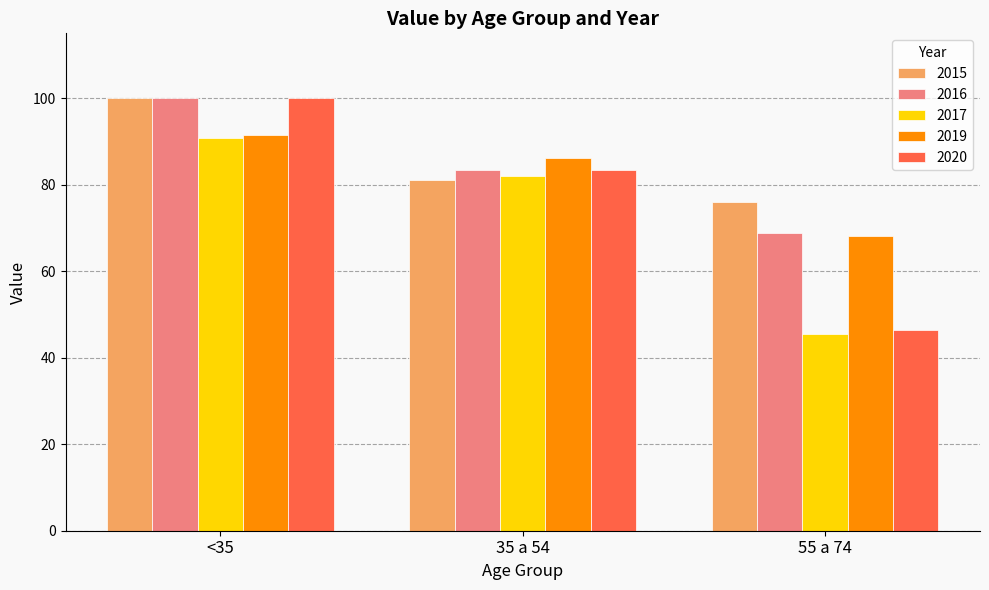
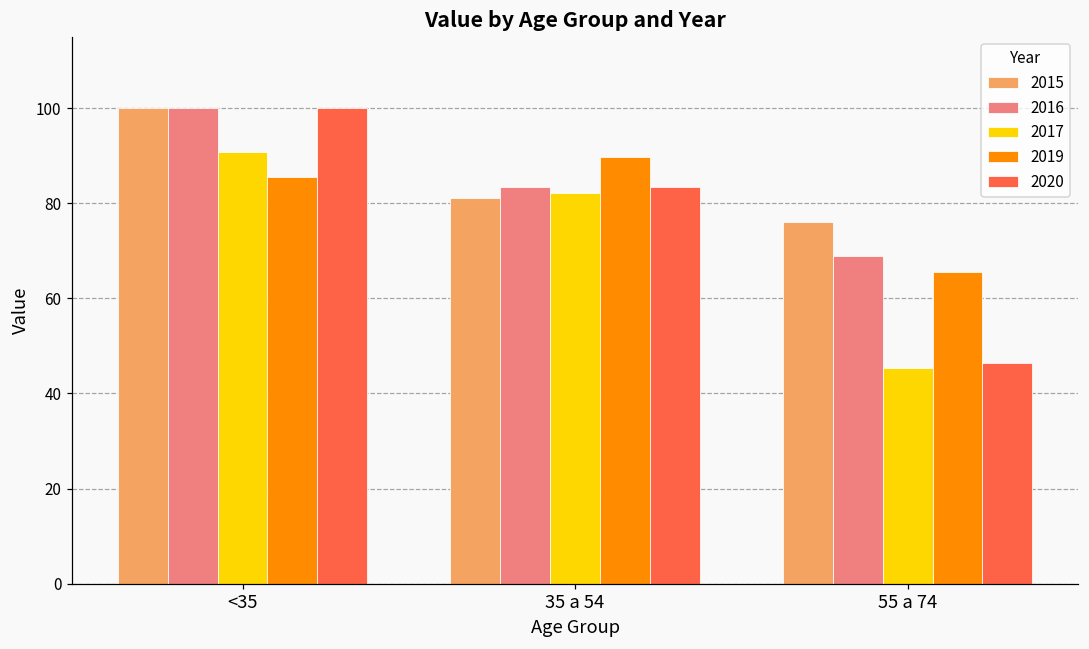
  {
    "2017": {
      "<35": 91,
      "35 a 54": 82,
      "55 a 74": 45
    },
    "2019": {
-     "<35": 92,
-     "35 a 54": 86,
-     "55 a 74": 68
+     "<35": 86,
+     "35 a 54": 90,
+     "55 a 74": 66
    },
    "2020": {
      "<35": 100,
      "35 a 54": 83,
      "55 a 74": 46
    }
  }
